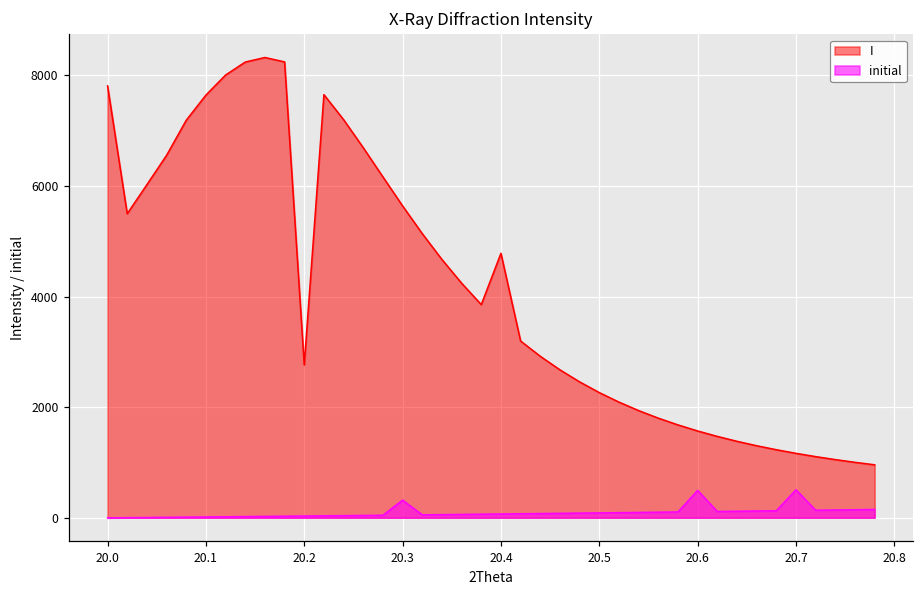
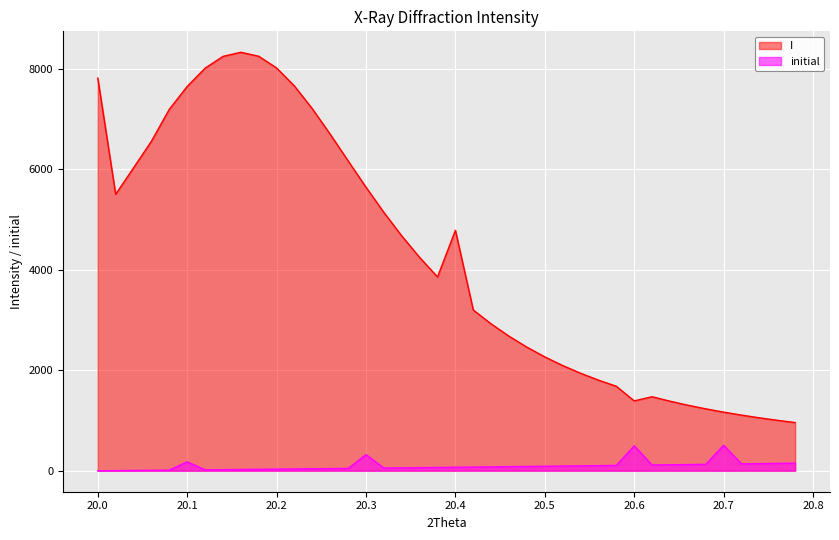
  {
    "I": {
      "20.0": 7800,
      "20.1": 7600,
-     "20.2": 2800,
+     "20.2": 8000,
      "20.3": 5600,
      "20.4": 4800,
      "20.5": 2300,
-     "20.6": 1600,
+     "20.6": 1400,
      "20.7": 1200
    },
    "initial": {
      "20.0": 0,
-     "20.1": 0,
+     "20.1": 200,
      "20.2": 0,
      "20.3": 300,
      "20.4": 100,
      "20.5": 100,
      "20.6": 500,
      "20.7": 500
    }
  }
